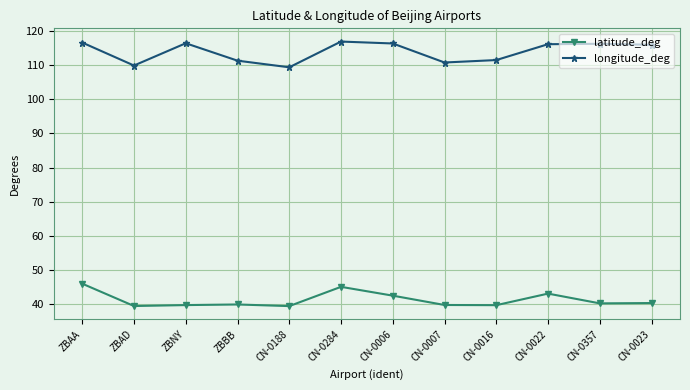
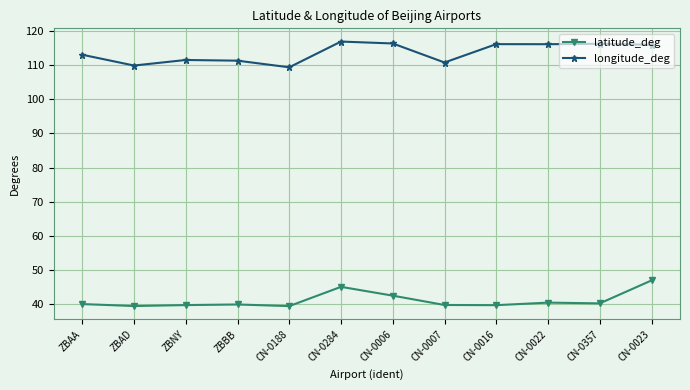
  {
    "latitude_deg": {
-     "ZBAA": 46,
+     "ZBAA": 40,
      "ZBAD": 40,
      "ZBNY": 40,
      "ZBBB": 40,
      "CN-0188": 39,
      "CN-0284": 45,
      "CN-0006": 43,
      "CN-0007": 40,
      "CN-0016": 40,
-     "CN-0022": 43,
+     "CN-0022": 41,
      "CN-0357": 40,
-     "CN-0023": 40
+     "CN-0023": 47
    },
    "longitude_deg": {
-     "ZBAA": 117,
+     "ZBAA": 113,
      "ZBAD": 110,
-     "ZBNY": 116,
+     "ZBNY": 111,
      "ZBBB": 111,
      "CN-0188": 109,
      "CN-0284": 117,
      "CN-0006": 116,
      "CN-0007": 111,
-     "CN-0016": 111,
+     "CN-0016": 116,
      "CN-0022": 116
    }
  }
